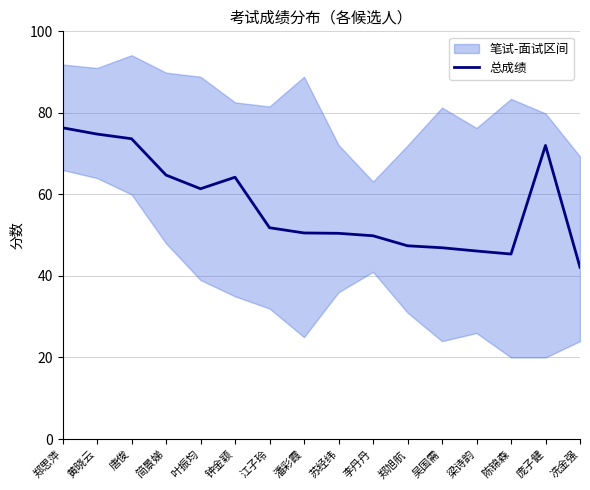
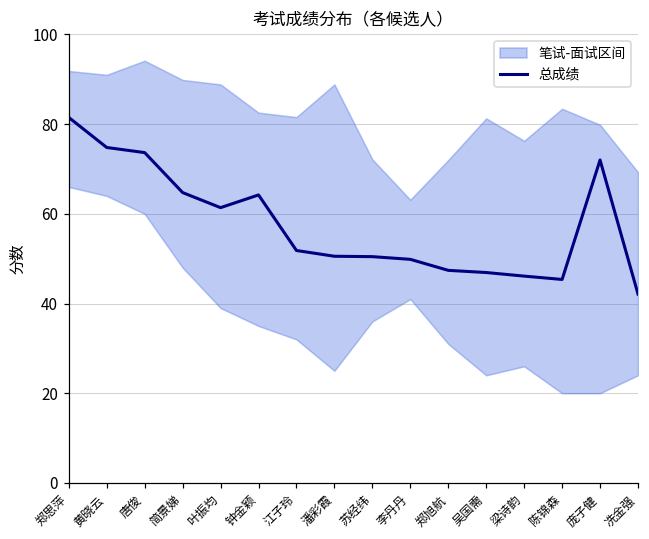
  {
    "总成绩": {
-     "郑思萍": 76,
+     "郑思萍": 81,
      "黄晓云": 75,
      "唐俊": 74,
      "简景娣": 65,
      "叶振均": 61,
      "钟金颖": 64,
      "江子玲": 52,
      "潘彩霞": 51,
      "苏经纬": 50,
      "李丹丹": 50,
      "郑旭航": 47,
      "吴国需": 47,
      "梁诗韵": 46,
      "陈锦森": 45,
      "庞子健": 72,
      "冼金强": 42
    }
  }
